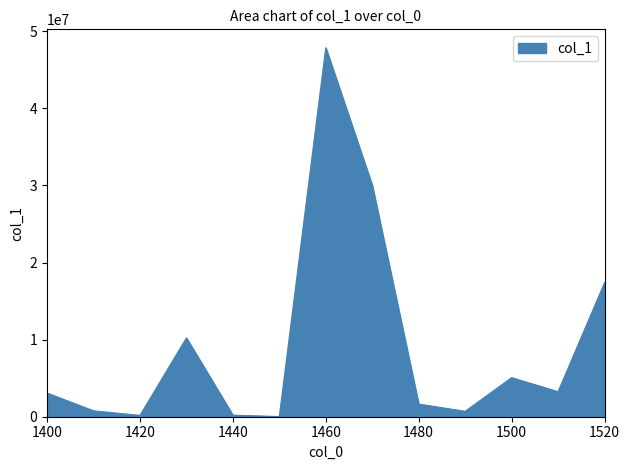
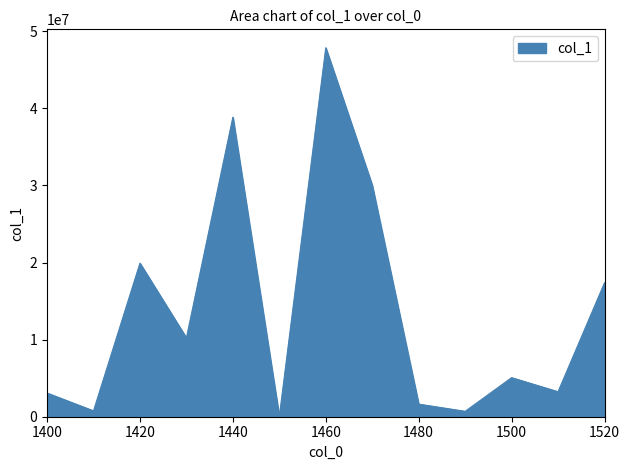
  {
    "1400": 3000000,
-   "1420": 0,
-   "1440": 0,
+   "1420": 20000000,
+   "1440": 39000000,
    "1460": 48000000,
    "1480": 2000000,
    "1500": 5000000,
    "1520": 17000000
  }
